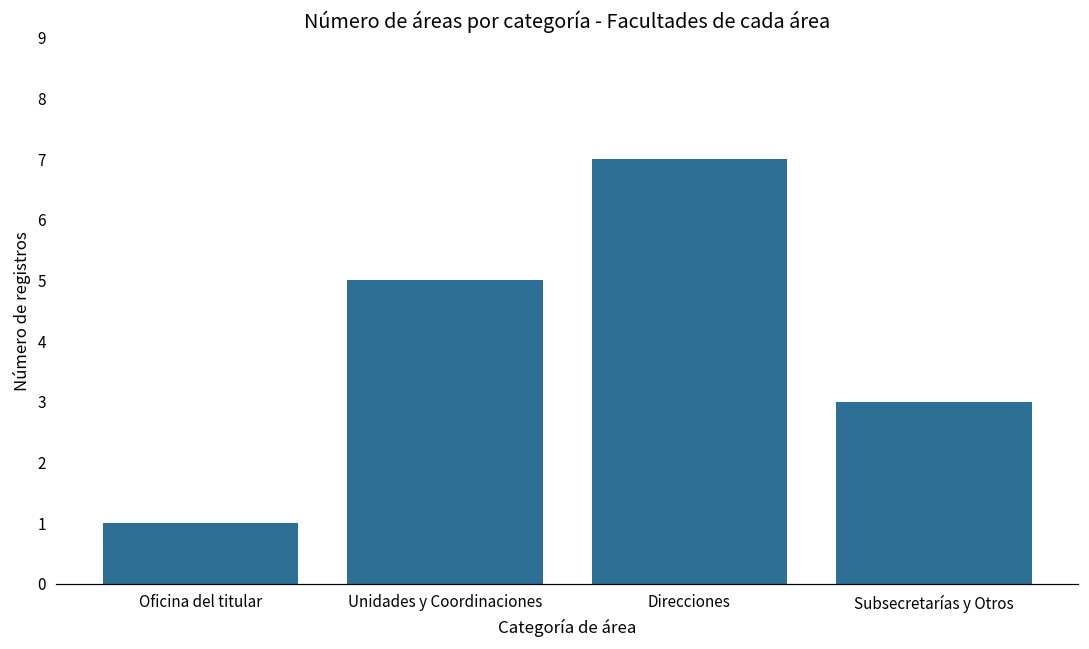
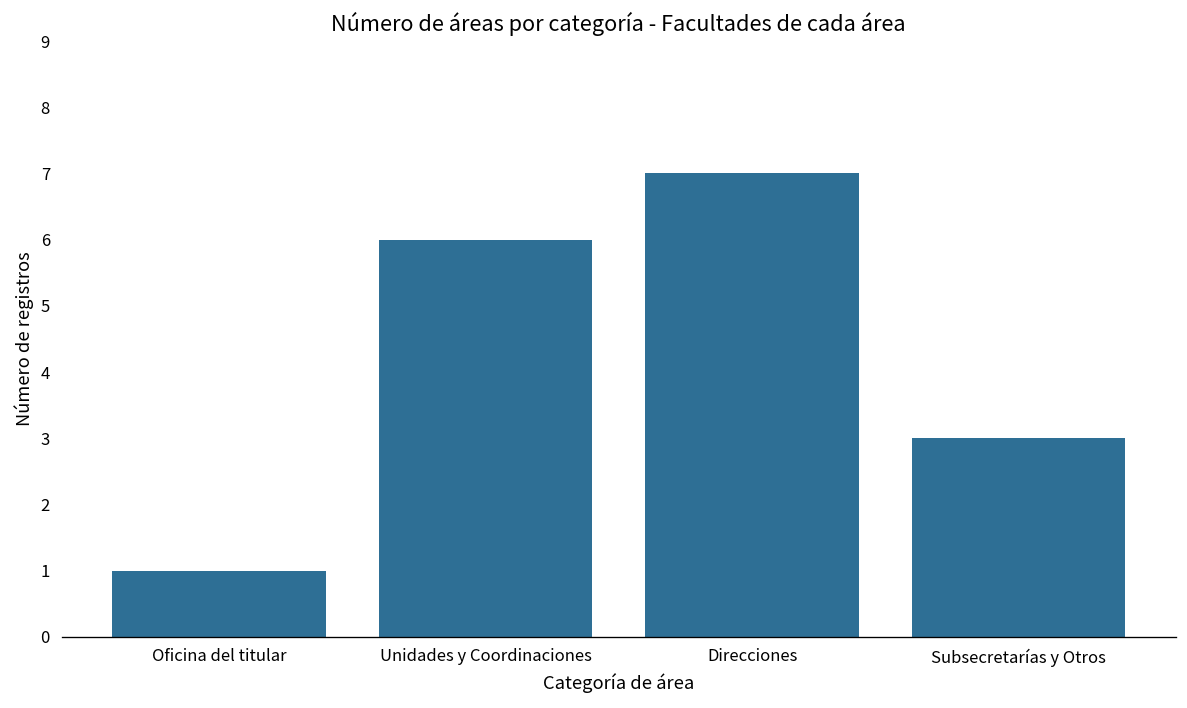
  {
    "Oficina del titular": 1,
-   "Unidades y Coordinaciones": 5,
+   "Unidades y Coordinaciones": 6,
    "Direcciones": 7,
    "Subsecretarías y Otros": 3
  }
